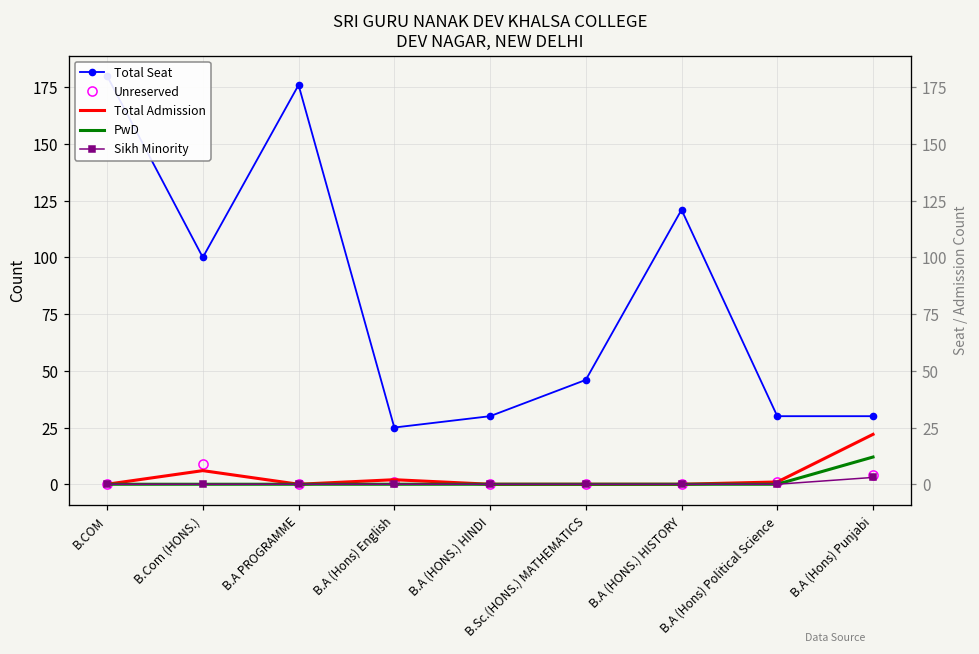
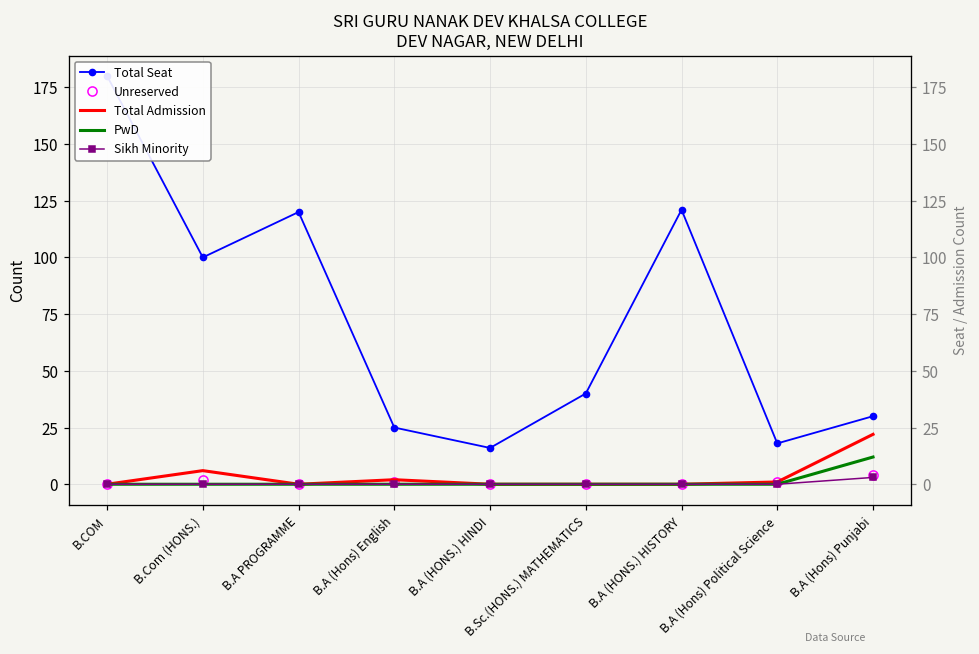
  {
    "Total Seat": {
      "B.Com (HONS.)": 100,
-     "B.A PROGRAMME": 176,
+     "B.A PROGRAMME": 120,
      "B.A (Hons) English": 25,
-     "B.A (HONS.) HINDI": 30,
-     "B.Sc.(HONS.) MATHEMATICS": 46,
+     "B.A (HONS.) HINDI": 16,
+     "B.Sc.(HONS.) MATHEMATICS": 40,
      "B.A (HONS.) HISTORY": 121,
-     "B.A (Hons) Political Science": 30,
+     "B.A (Hons) Political Science": 18,
      "B.A (Hons) Punjabi": 30
    },
    "Unreserved": {
-     "B.Com (HONS.)": 9
+     "B.Com (HONS.)": 2
    },
    "Total Admission": {
      "B.Com (HONS.)": 6,
      "B.A (Hons) Punjabi": 22
    },
    "PwD": {
      "B.A (Hons) Punjabi": 12
    }
  }
